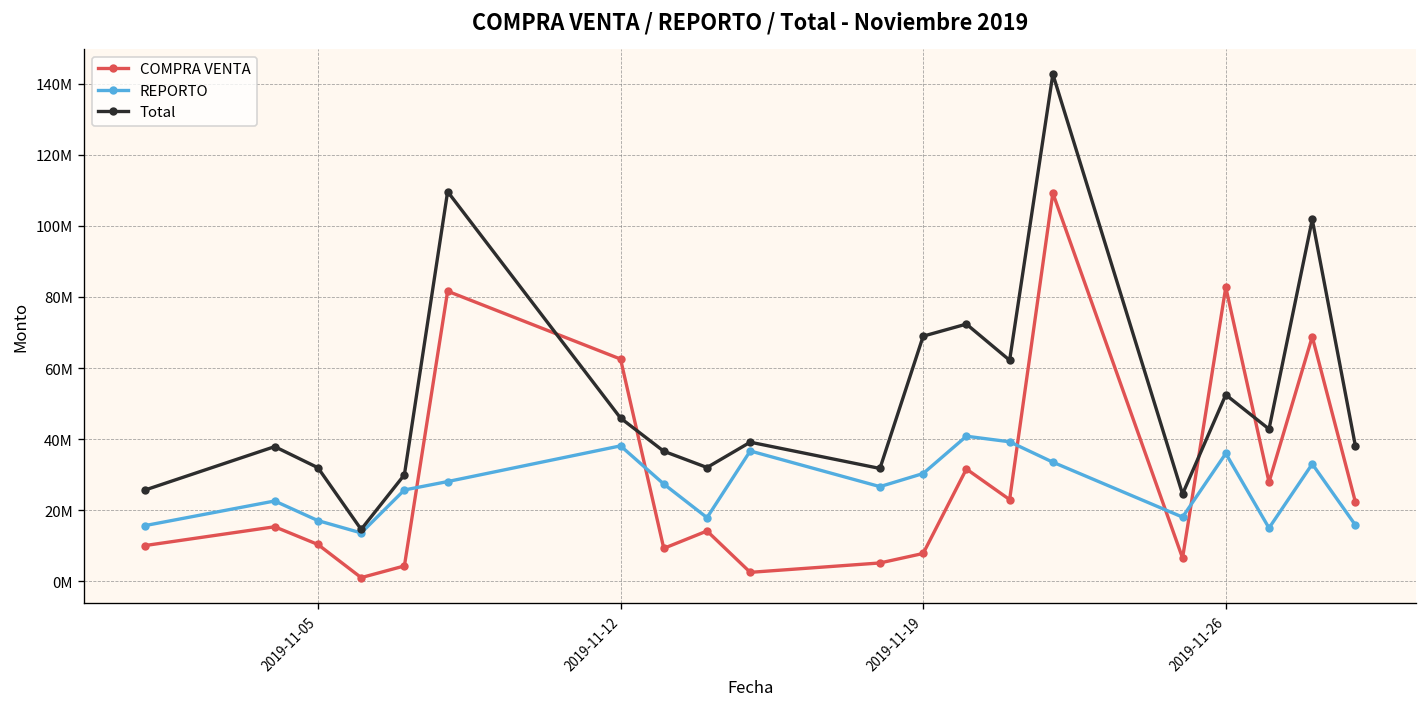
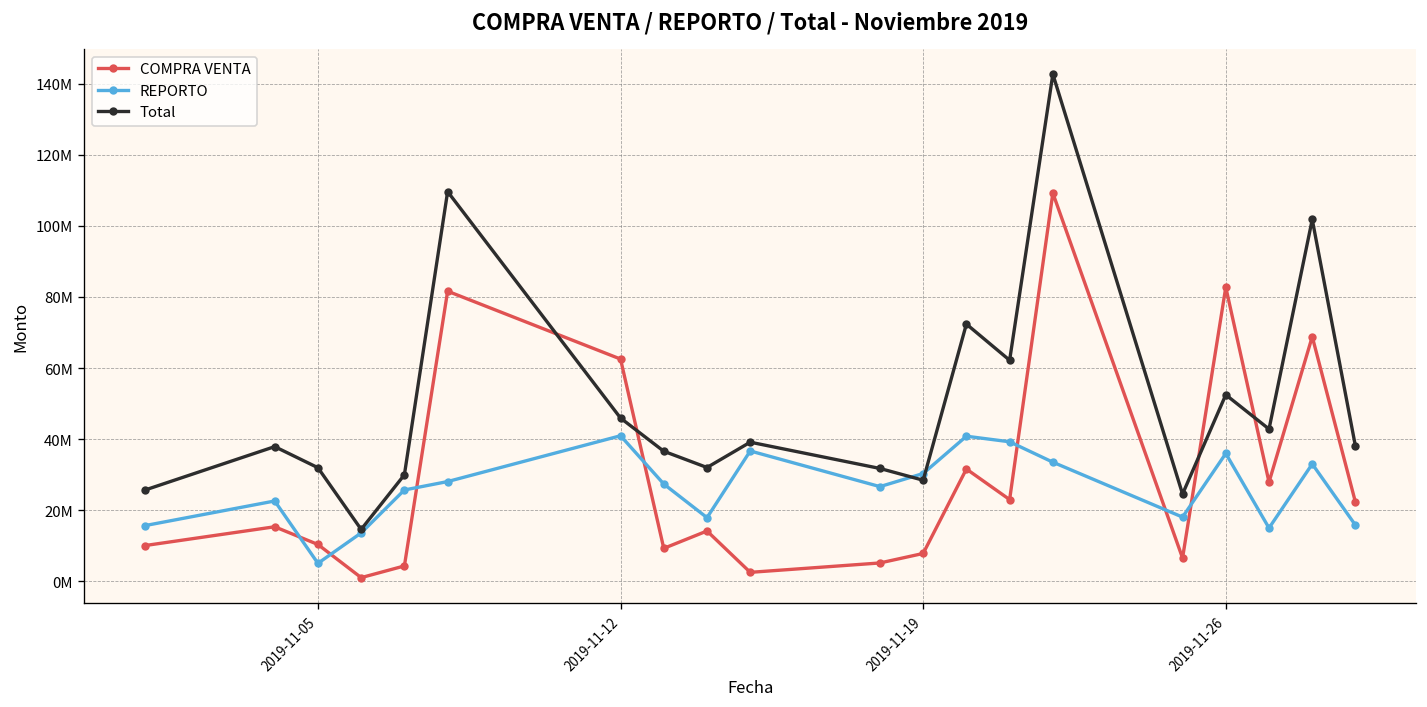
  {
    "COMPRA VENTA": {
      "2019-11-05": 10000000,
      "2019-11-12": 63000000,
      "2019-11-19": 8000000,
      "2019-11-26": 83000000
    },
    "REPORTO": {
-     "2019-11-05": 17000000,
-     "2019-11-12": 38000000,
+     "2019-11-05": 5000000,
+     "2019-11-12": 41000000,
      "2019-11-19": 30000000,
      "2019-11-26": 36000000
    },
    "Total": {
      "2019-11-05": 32000000,
      "2019-11-12": 46000000,
-     "2019-11-19": 69000000,
+     "2019-11-19": 28000000,
      "2019-11-26": 52000000
    }
  }
